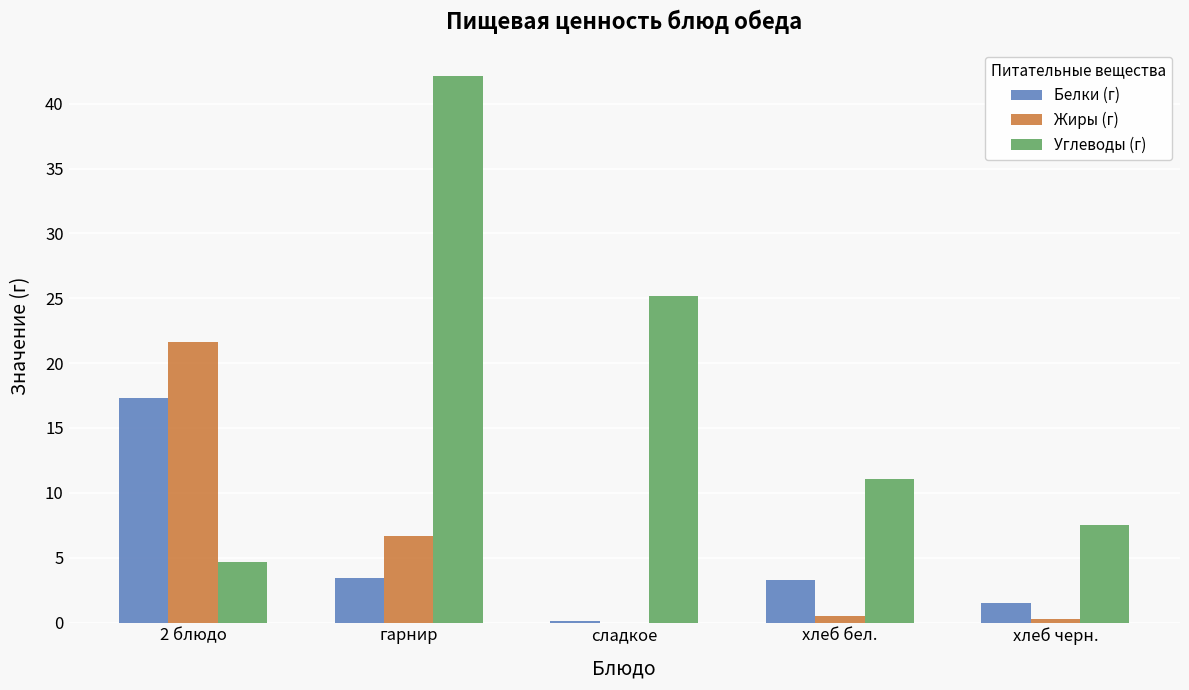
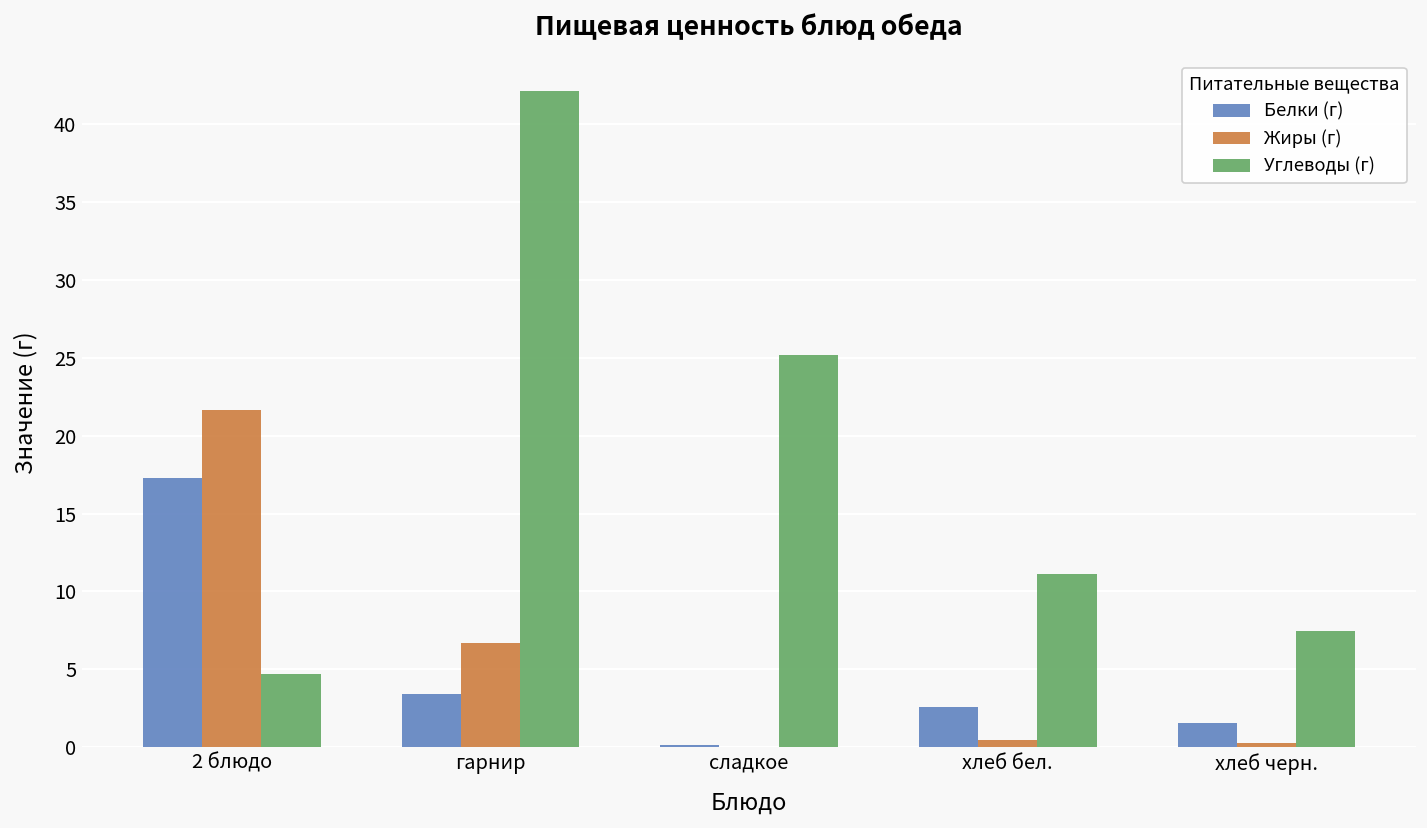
  {
    "Белки (г)": {
      "2 блюдо": 17.3,
      "гарнир": 3.4,
-     "хлеб бел.": 3.3,
+     "хлеб бел.": 2.6,
      "хлеб черн.": 1.5
    },
    "Жиры (г)": {
      "2 блюдо": 21.6,
      "гарнир": 6.7,
      "сладкое": 0.0,
      "хлеб бел.": 0.5,
      "хлеб черн.": 0.3
    },
    "Углеводы (г)": {
      "2 блюдо": 4.7,
      "гарнир": 42.1,
      "сладкое": 25.2,
      "хлеб бел.": 11.1,
      "хлеб черн.": 7.5
    }
  }
